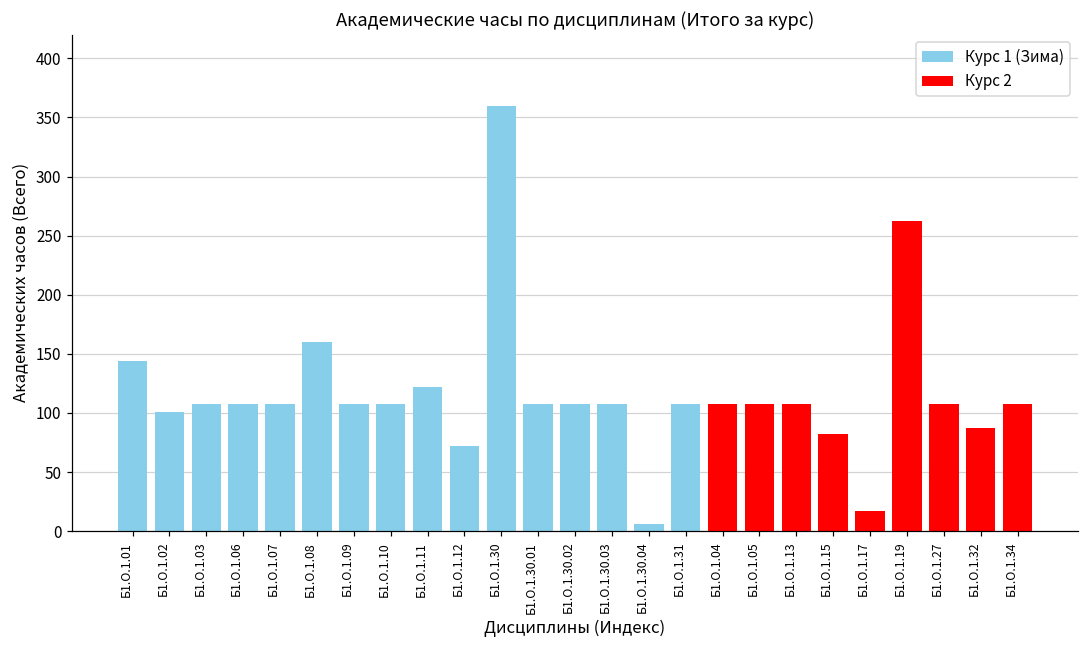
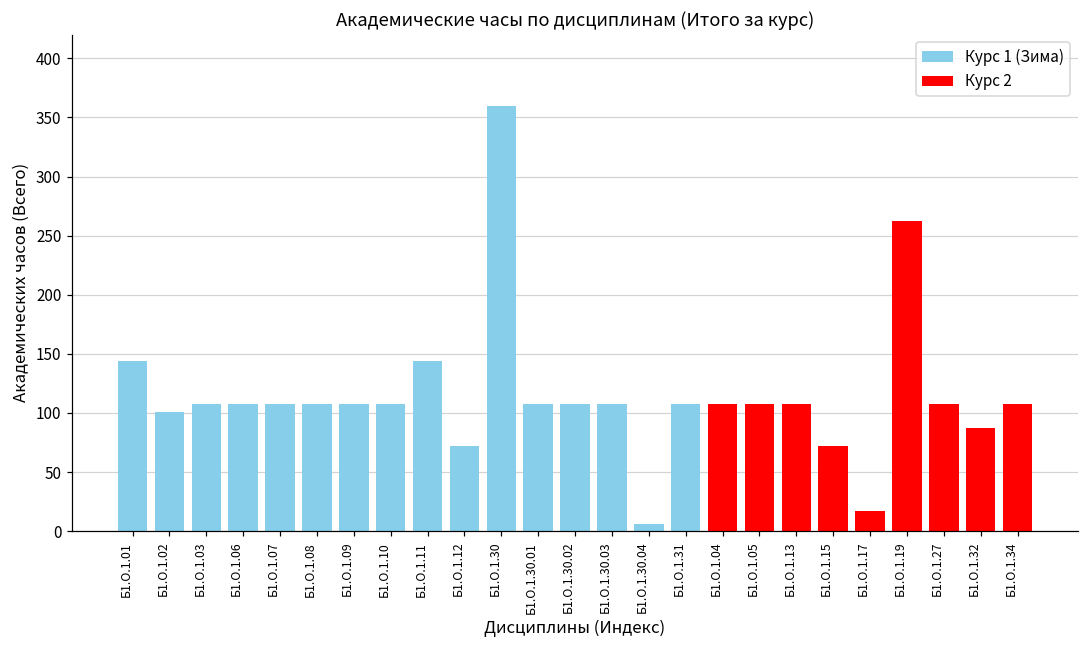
  {
    "Б1.О.1.01": 144,
    "Б1.О.1.02": 101,
    "Б1.О.1.03": 108,
    "Б1.О.1.06": 108,
    "Б1.О.1.07": 108,
-   "Б1.О.1.08": 160,
+   "Б1.О.1.08": 108,
    "Б1.О.1.09": 108,
    "Б1.О.1.10": 108,
-   "Б1.О.1.11": 122,
+   "Б1.О.1.11": 144,
    "Б1.О.1.12": 72,
    "Б1.О.1.30": 360,
    "Б1.О.1.30.01": 108,
    "Б1.О.1.30.02": 108,
    "Б1.О.1.30.03": 108,
    "Б1.О.1.30.04": 6,
    "Б1.О.1.31": 108,
    "Б1.О.1.04": 108,
    "Б1.О.1.05": 108,
    "Б1.О.1.13": 108,
-   "Б1.О.1.15": 82,
+   "Б1.О.1.15": 72,
    "Б1.О.1.17": 17,
    "Б1.О.1.19": 262,
    "Б1.О.1.27": 108,
    "Б1.О.1.32": 87,
    "Б1.О.1.34": 108
  }
